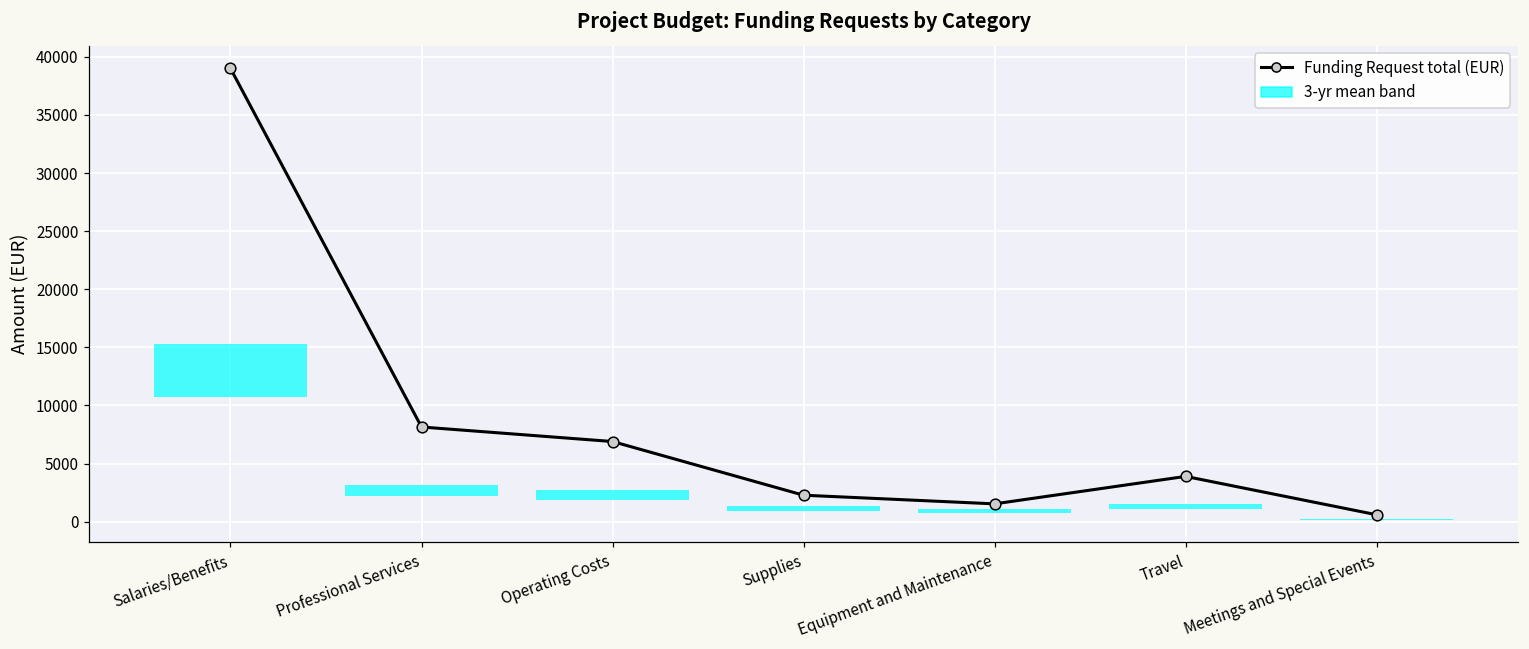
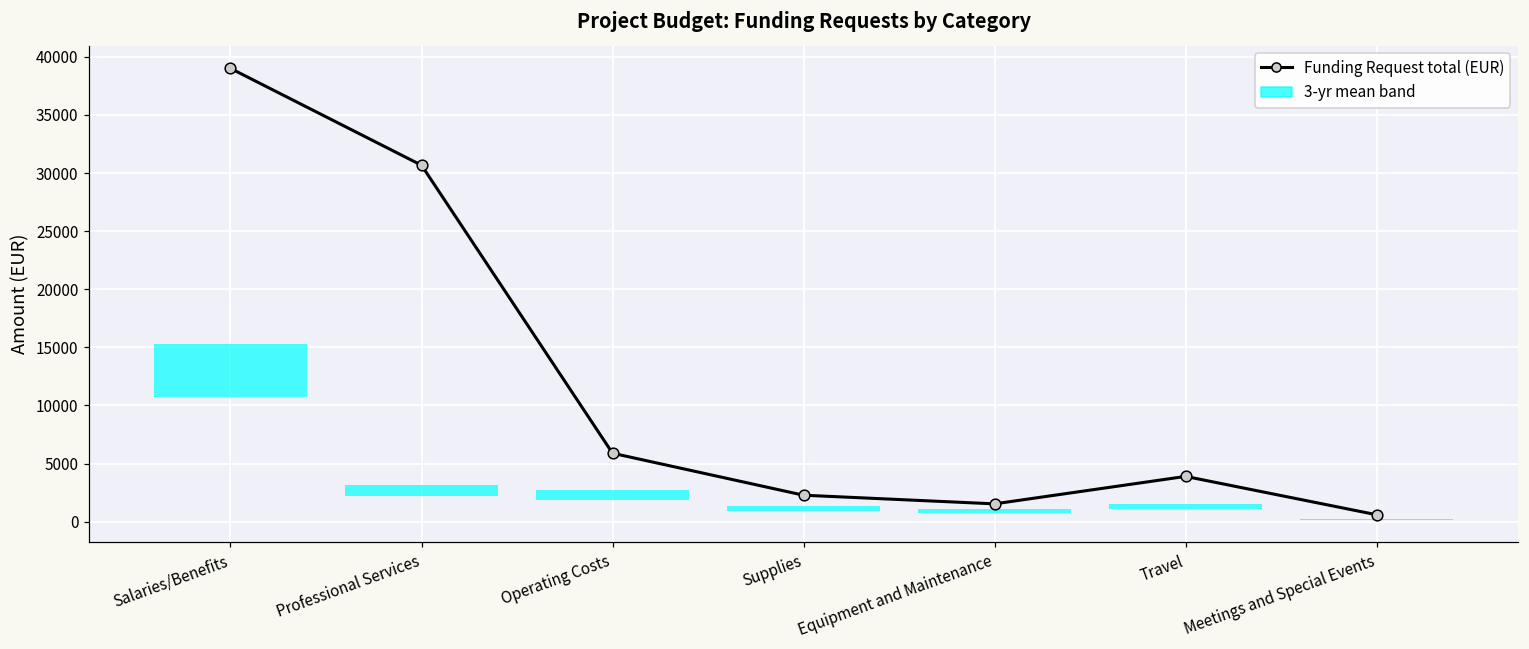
  {
    "Funding Request total (EUR)": {
      "Salaries/Benefits": 39000,
-     "Professional Services": 8200,
-     "Operating Costs": 6900,
+     "Professional Services": 30700,
+     "Operating Costs": 5900,
      "Supplies": 2300,
      "Equipment and Maintenance": 1500,
      "Travel": 3900,
      "Meetings and Special Events": 600
    }
  }
